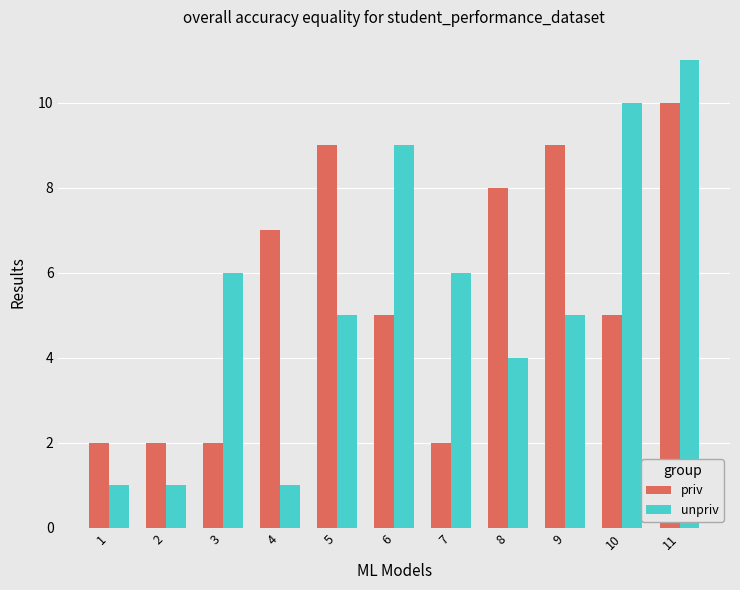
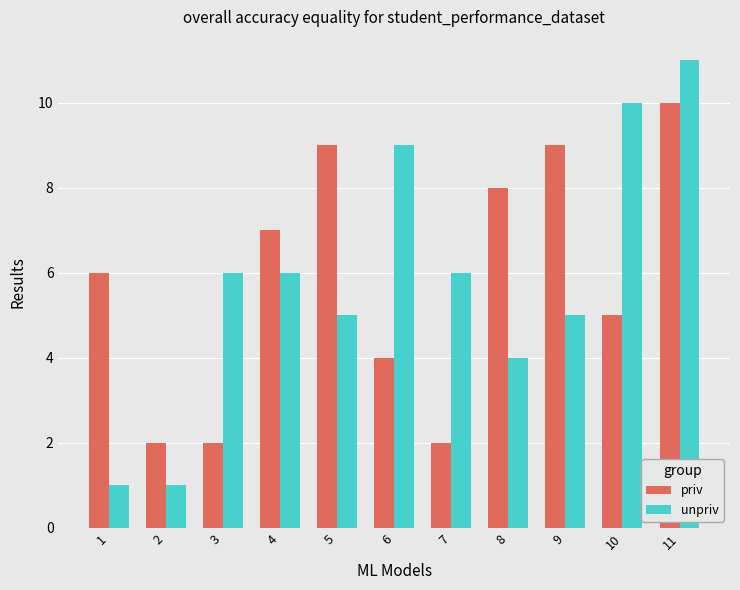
  {
    "priv": {
-     "1": 2,
+     "1": 6,
      "2": 2,
      "3": 2,
      "4": 7,
      "5": 9,
-     "6": 5,
+     "6": 4,
      "7": 2,
      "8": 8,
      "9": 9,
      "10": 5,
      "11": 10
    },
    "unpriv": {
      "1": 1,
      "2": 1,
      "3": 6,
-     "4": 1,
+     "4": 6,
      "5": 5,
      "6": 9,
      "7": 6,
      "8": 4,
      "9": 5,
      "10": 10,
      "11": 11
    }
  }
